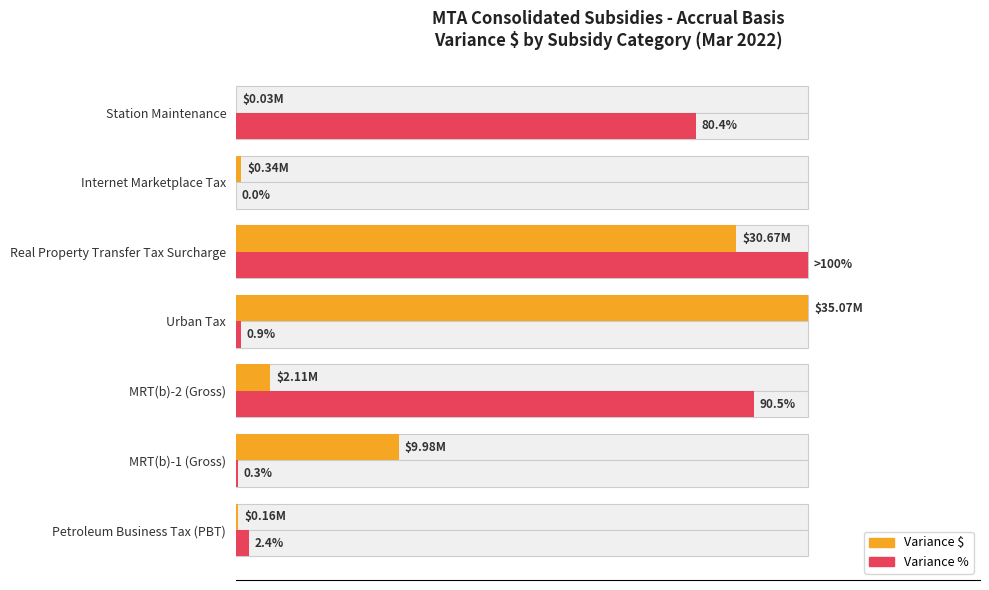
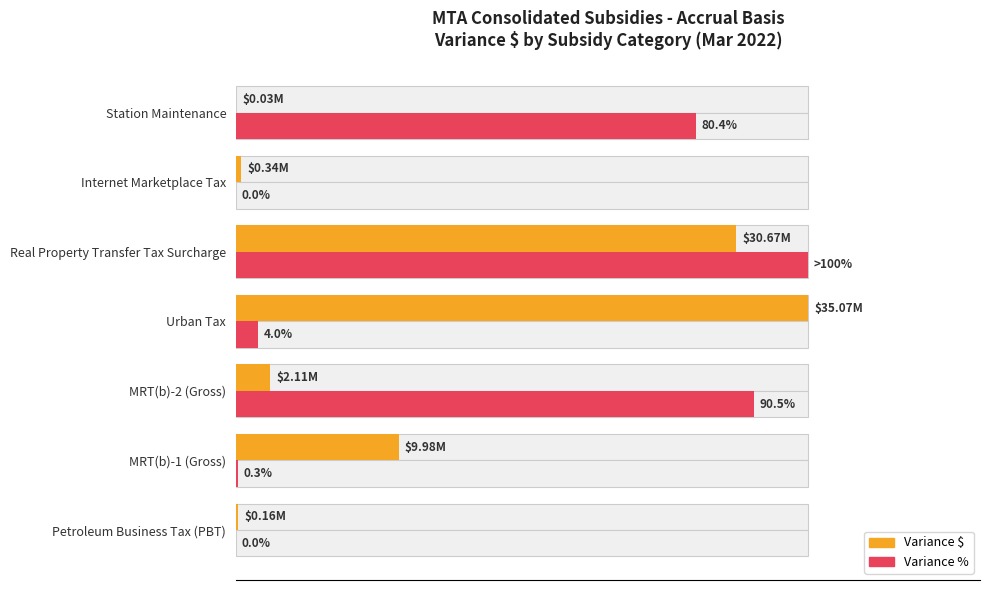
  {
    "Variance %": {
      "Internet Marketplace Tax": "0.0%",
      "Real Property Transfer Tax Surcharge": "100%",
-     "Urban Tax": "0.9%",
+     "Urban Tax": "4.0%",
      "MRT(b)-1 (Gross)": "0.3%",
-     "Petroleum Business Tax (PBT)": "2.4%"
+     "Petroleum Business Tax (PBT)": "0.0%"
    }
  }
